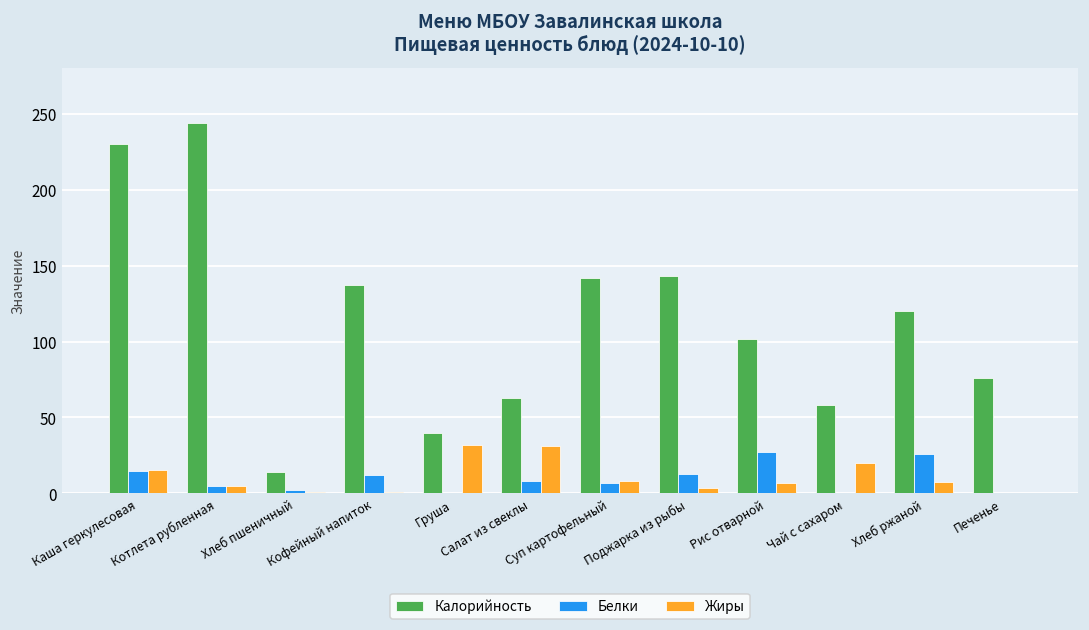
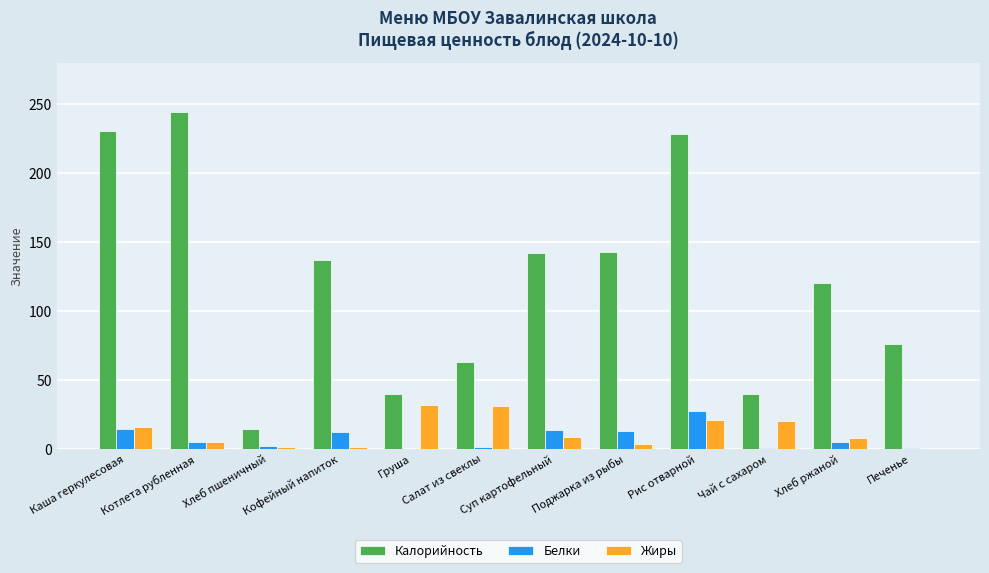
  {
    "Калорийность": {
      "Каша геркулесовая": 230,
      "Котлета рубленная": 244,
      "Хлеб пшеничный": 14,
      "Кофейный напиток": 137,
      "Груша": 40,
      "Салат из свеклы": 63,
      "Суп картофельный": 142,
      "Поджарка из рыбы": 143,
-     "Рис отварной": 102,
-     "Чай с сахаром": 58,
+     "Рис отварной": 228,
+     "Чай с сахаром": 40,
      "Хлеб ржаной": 120,
      "Печенье": 76
    },
    "Белки": {
      "Каша геркулесовая": 15,
      "Котлета рубленная": 5,
      "Хлеб пшеничный": 2,
      "Кофейный напиток": 12,
      "Груша": 0,
-     "Салат из свеклы": 8,
-     "Суп картофельный": 7,
+     "Салат из свеклы": 1,
+     "Суп картофельный": 14,
      "Поджарка из рыбы": 13,
      "Рис отварной": 27,
-     "Хлеб ржаной": 26
+     "Хлеб ржаной": 5
    },
    "Жиры": {
      "Каша геркулесовая": 16,
      "Котлета рубленная": 5,
      "Груша": 32,
      "Салат из свеклы": 31,
      "Суп картофельный": 8,
      "Поджарка из рыбы": 4,
-     "Рис отварной": 7,
+     "Рис отварной": 21,
      "Чай с сахаром": 20,
      "Хлеб ржаной": 8,
      "Печенье": 0
    }
  }
